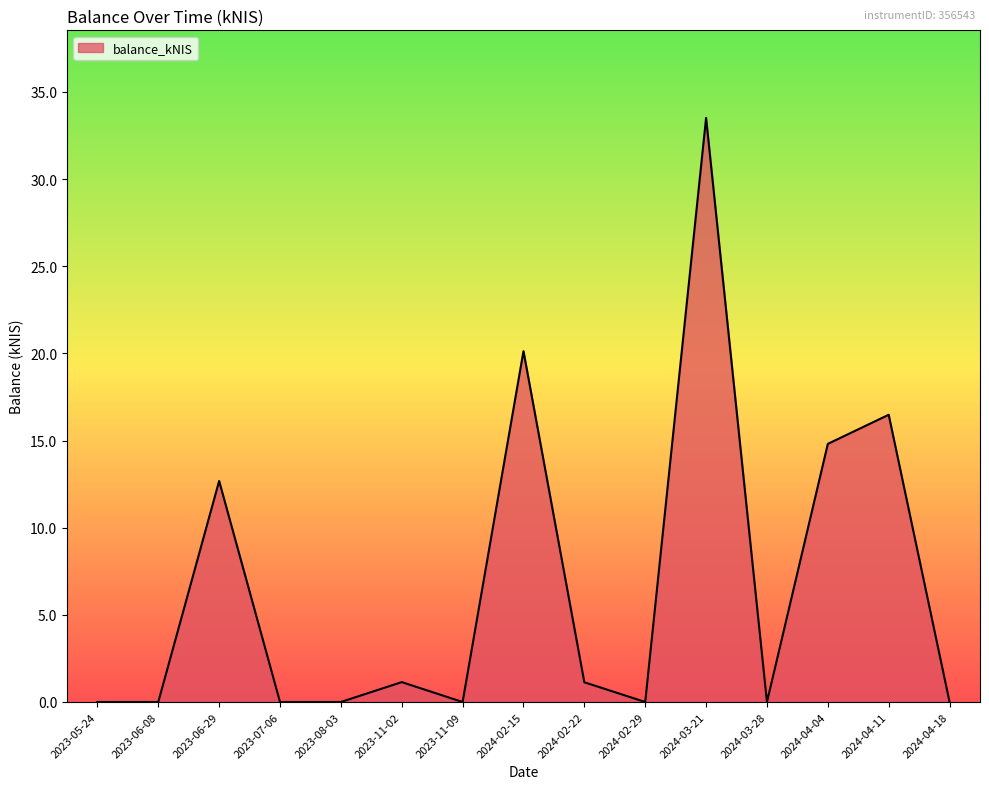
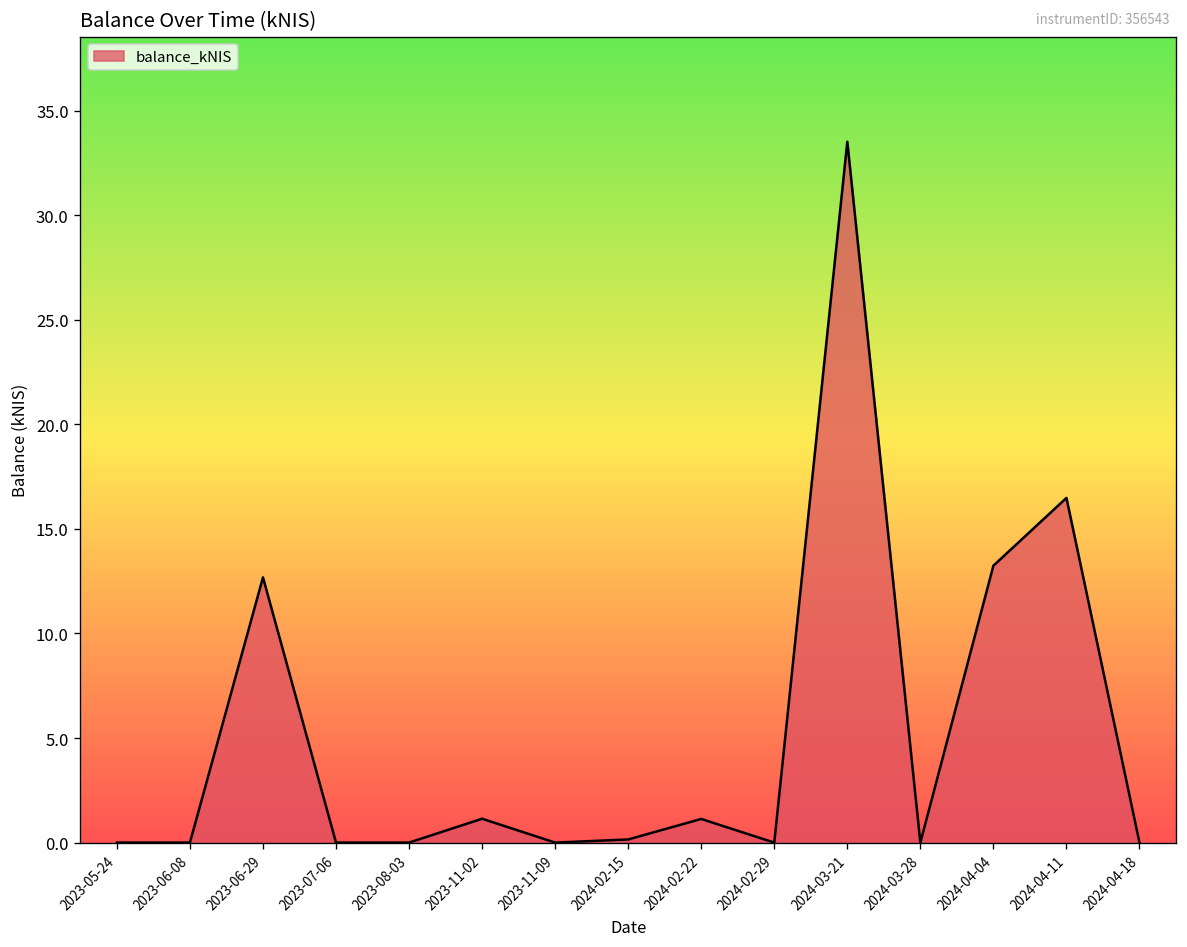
  {
    "2023-05-24": 0.0,
    "2023-06-08": 0.0,
    "2023-06-29": 12.7,
    "2023-07-06": 0.0,
    "2023-08-03": 0.0,
    "2023-11-02": 1.1,
    "2023-11-09": 0.0,
-   "2024-02-15": 20.1,
+   "2024-02-15": 0.2,
    "2024-02-22": 1.1,
    "2024-02-29": 0.0,
    "2024-03-21": 33.5,
    "2024-03-28": 0.0,
-   "2024-04-04": 14.8,
+   "2024-04-04": 13.2,
    "2024-04-11": 16.5,
    "2024-04-18": 0.0
  }
